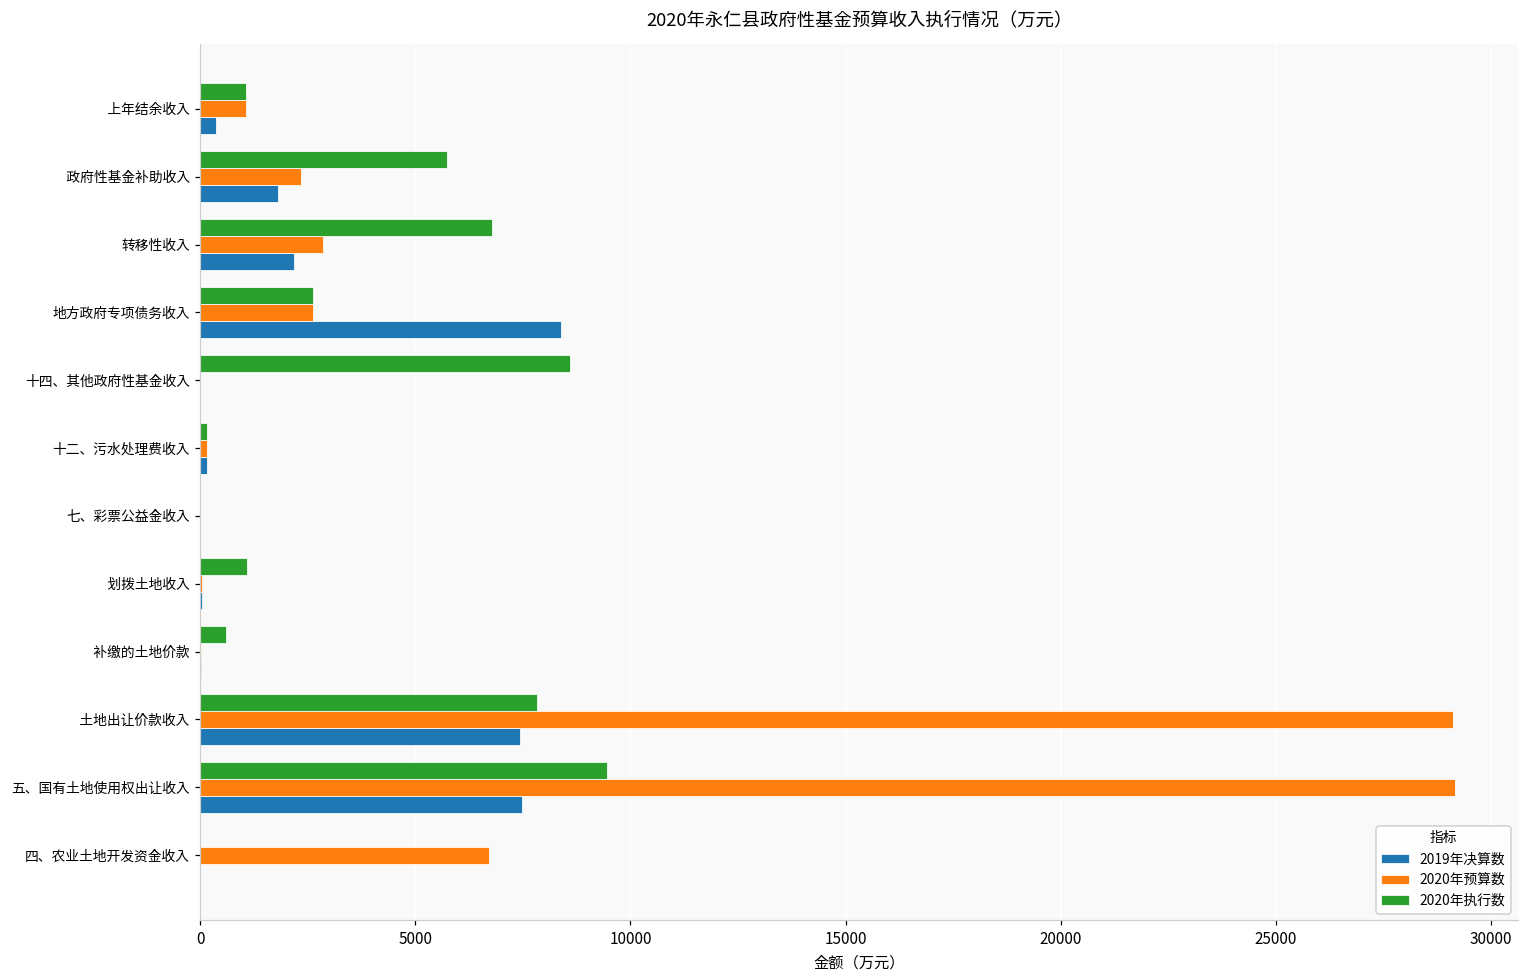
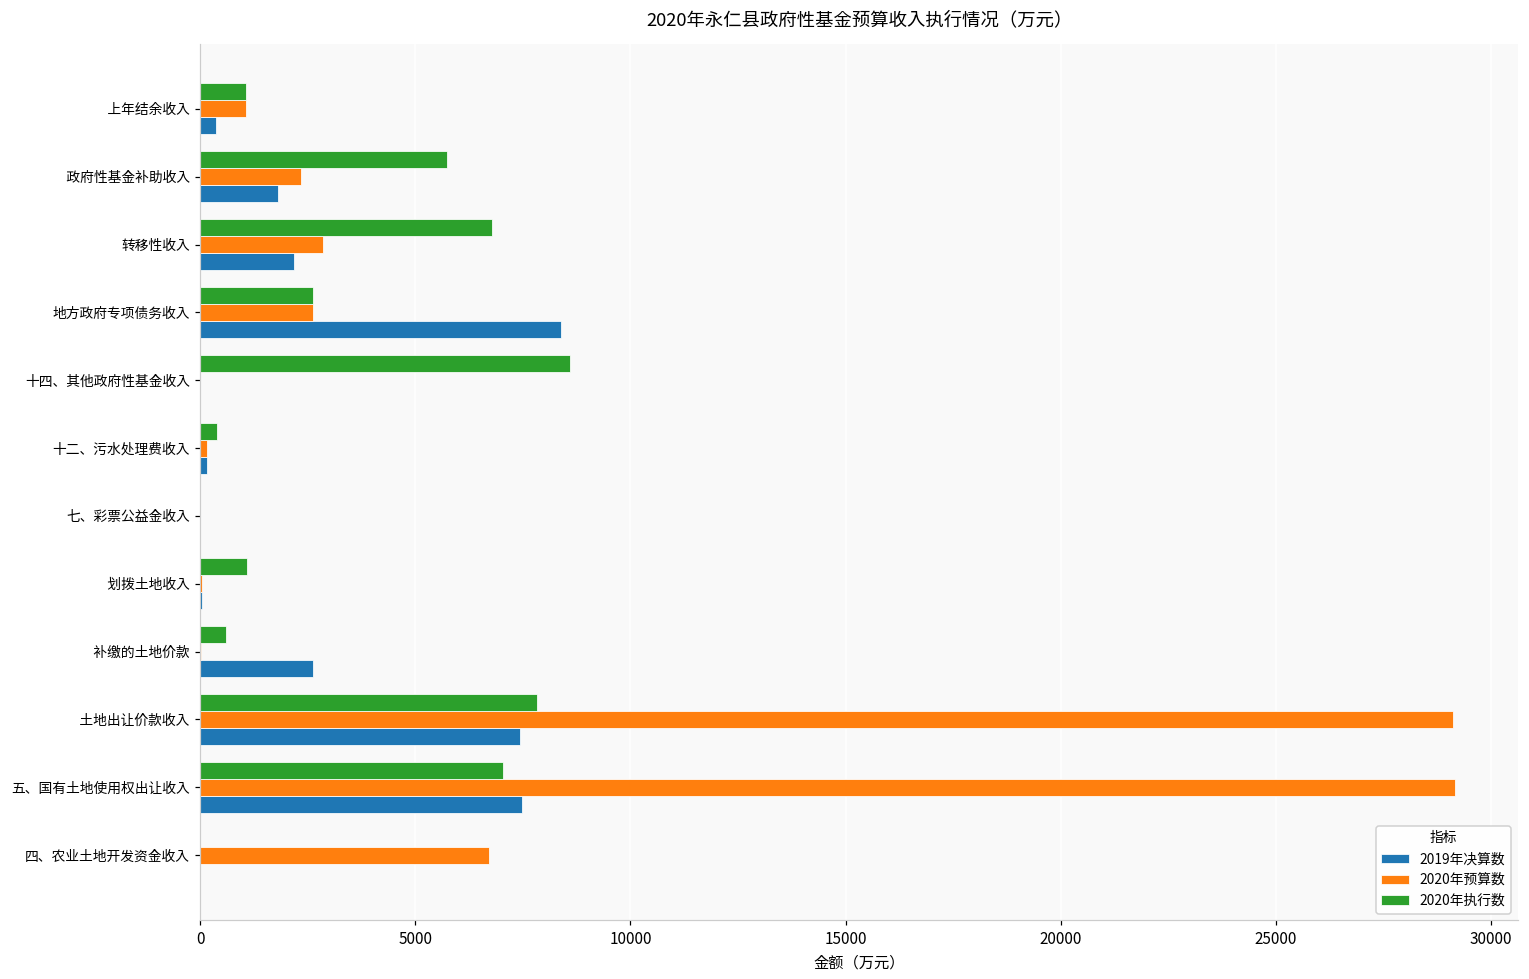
  {
    "2019年决算数": {
      "上年结余收入": 400,
      "政府性基金补助收入": 1800,
      "转移性收入": 2200,
      "地方政府专项债务收入": 8400,
      "十四、其他政府性基金收入": 0,
      "十二、污水处理费收入": 200,
      "七、彩票公益金收入": 0,
-     "补缴的土地价款": 0,
+     "补缴的土地价款": 2600,
      "土地出让价款收入": 7400,
      "五、国有土地使用权出让收入": 7500,
      "四、农业土地开发资金收入": 0
    },
    "2020年预算数": {
      "上年结余收入": 1100,
      "政府性基金补助收入": 2300,
      "转移性收入": 2900,
      "地方政府专项债务收入": 2600,
      "十四、其他政府性基金收入": 0,
      "十二、污水处理费收入": 200,
      "七、彩票公益金收入": 0,
      "土地出让价款收入": 29100,
      "五、国有土地使用权出让收入": 29200,
      "四、农业土地开发资金收入": 6700
    },
    "2020年执行数": {
      "上年结余收入": 1100,
      "政府性基金补助收入": 5700,
      "转移性收入": 6800,
      "地方政府专项债务收入": 2600,
      "十四、其他政府性基金收入": 8600,
-     "十二、污水处理费收入": 200,
+     "十二、污水处理费收入": 400,
      "七、彩票公益金收入": 0,
      "划拨土地收入": 1100,
      "补缴的土地价款": 600,
      "土地出让价款收入": 7800,
-     "五、国有土地使用权出让收入": 9500,
+     "五、国有土地使用权出让收入": 7000,
      "四、农业土地开发资金收入": 0
    }
  }
